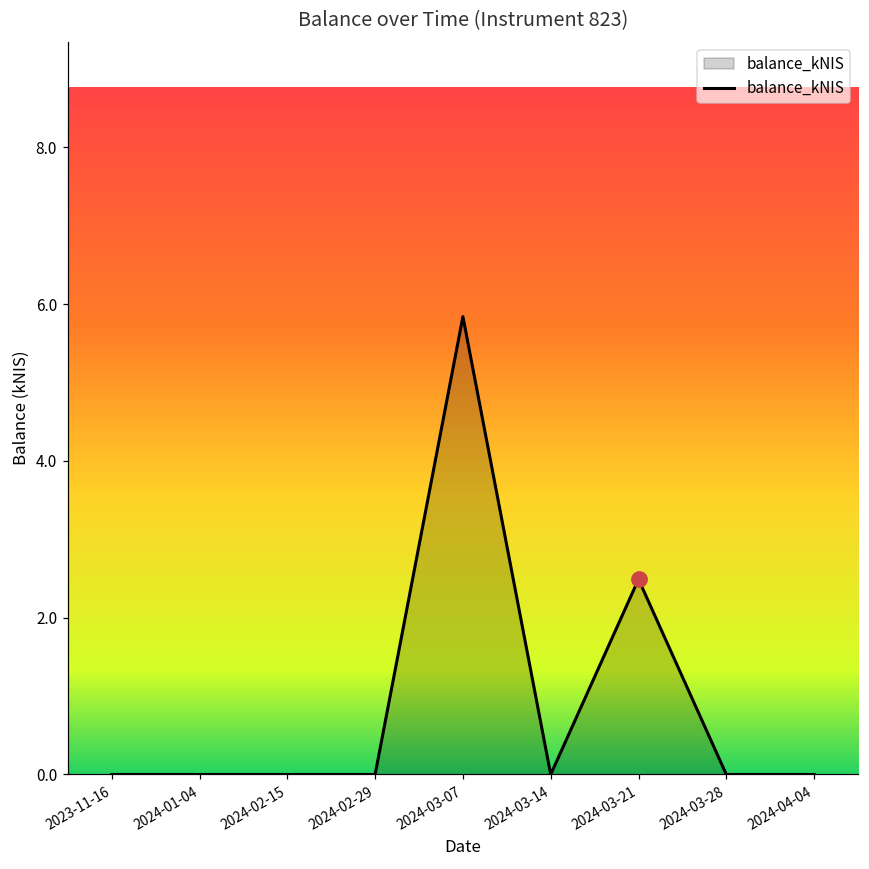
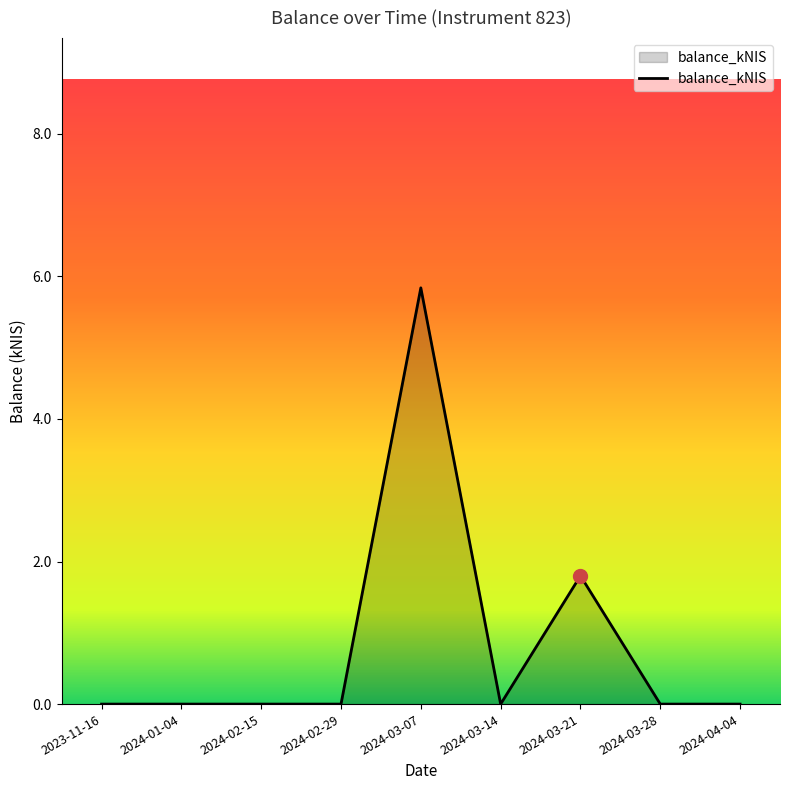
  {
    "balance_kNIS": {
      "2023-11-16": 0.0,
      "2024-01-04": 0.0,
      "2024-02-15": 0.0,
      "2024-02-29": 0.0,
      "2024-03-07": 5.8,
      "2024-03-14": 0.0,
-     "2024-03-21": 2.5,
+     "2024-03-21": 1.8,
      "2024-03-28": 0.0,
      "2024-04-04": 0.0
    }
  }
